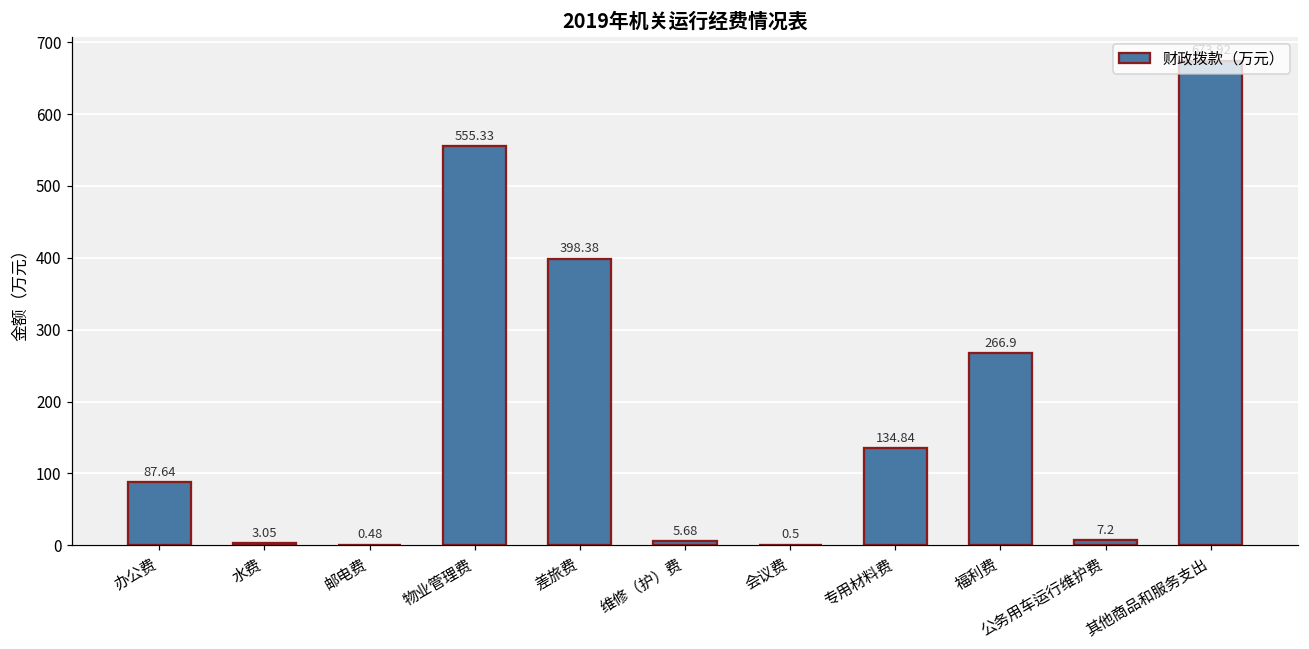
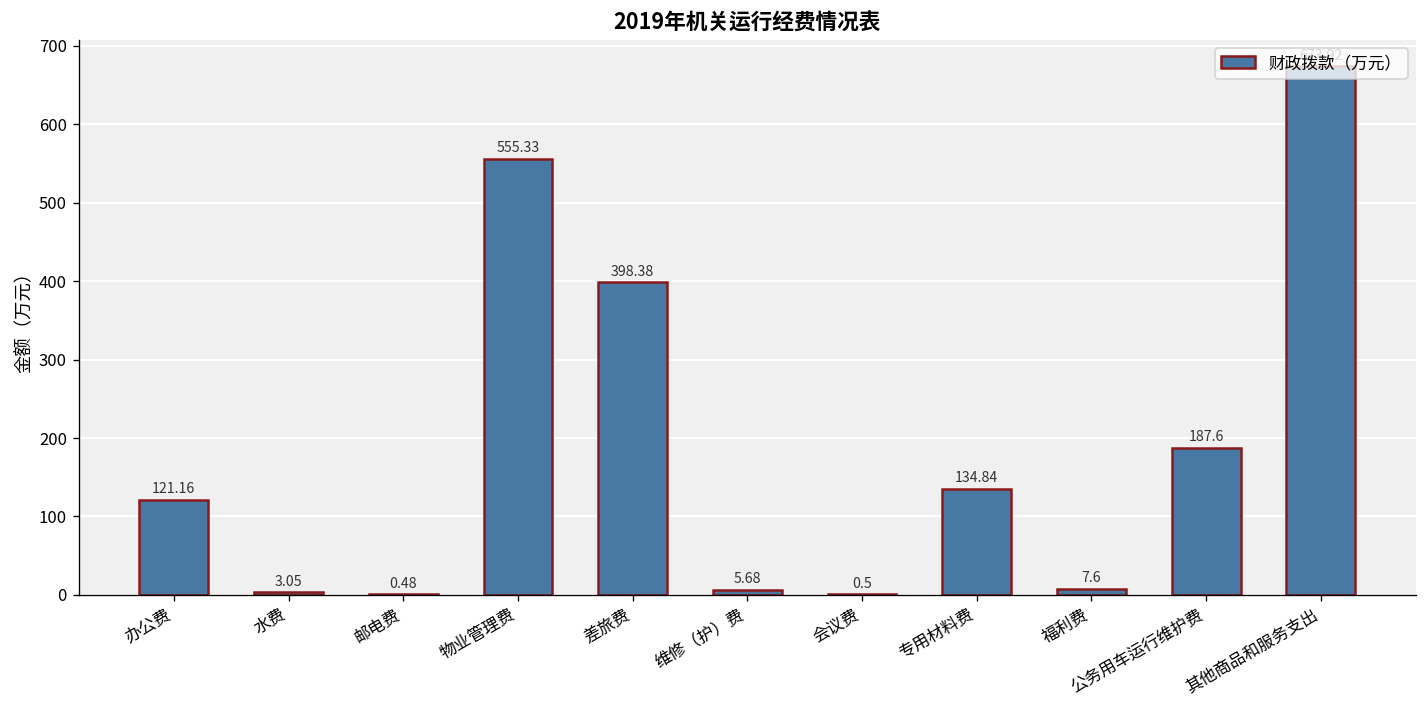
  {
-   "办公费": 87.64,
+   "办公费": 121.16,
    "水费": 3.05,
    "邮电费": 0.48,
    "物业管理费": 555.33,
    "差旅费": 398.38,
    "维修（护）费": 5.68,
    "会议费": 0.5,
    "专用材料费": 134.84,
-   "福利费": 266.9,
-   "公务用车运行维护费": 7.2
+   "福利费": 7.6,
+   "公务用车运行维护费": 187.6
  }
